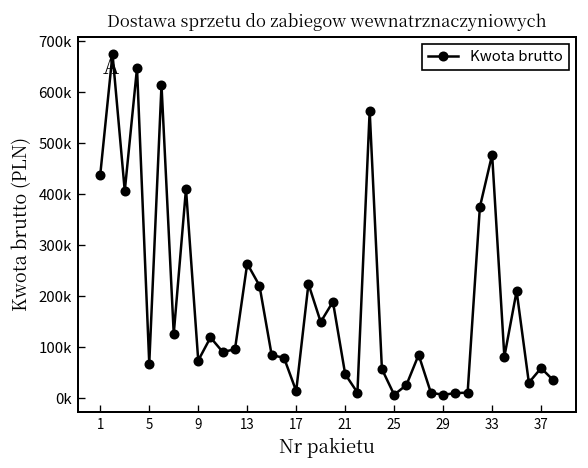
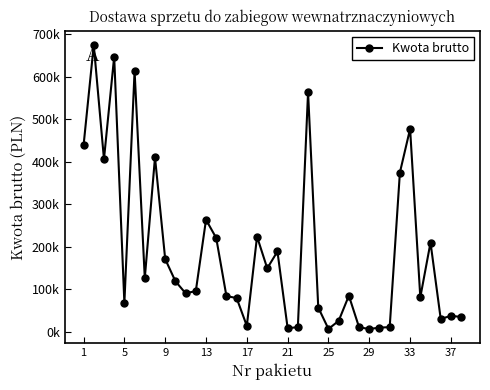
  {
    "1": 440000,
    "5": 70000,
-   "9": 70000,
+   "9": 170000,
    "13": 260000,
    "17": 10000,
-   "21": 50000,
+   "21": 10000,
    "25": 10000,
    "29": 10000,
    "33": 480000,
-   "37": 60000
+   "37": 40000
  }
